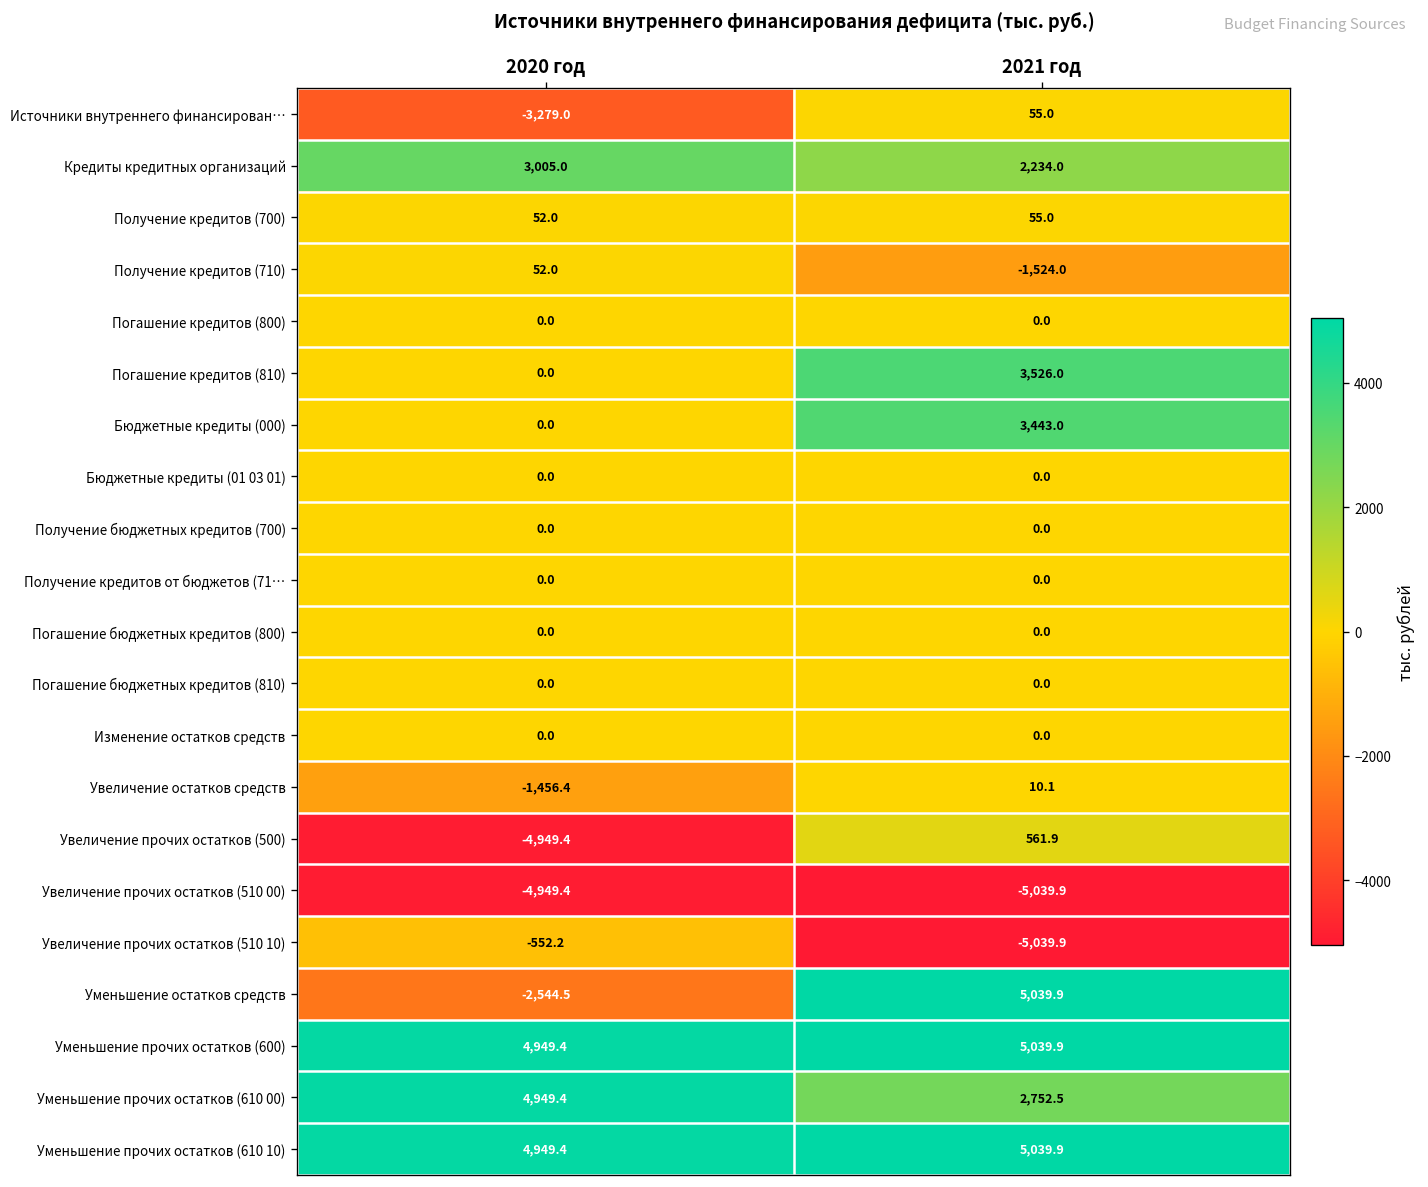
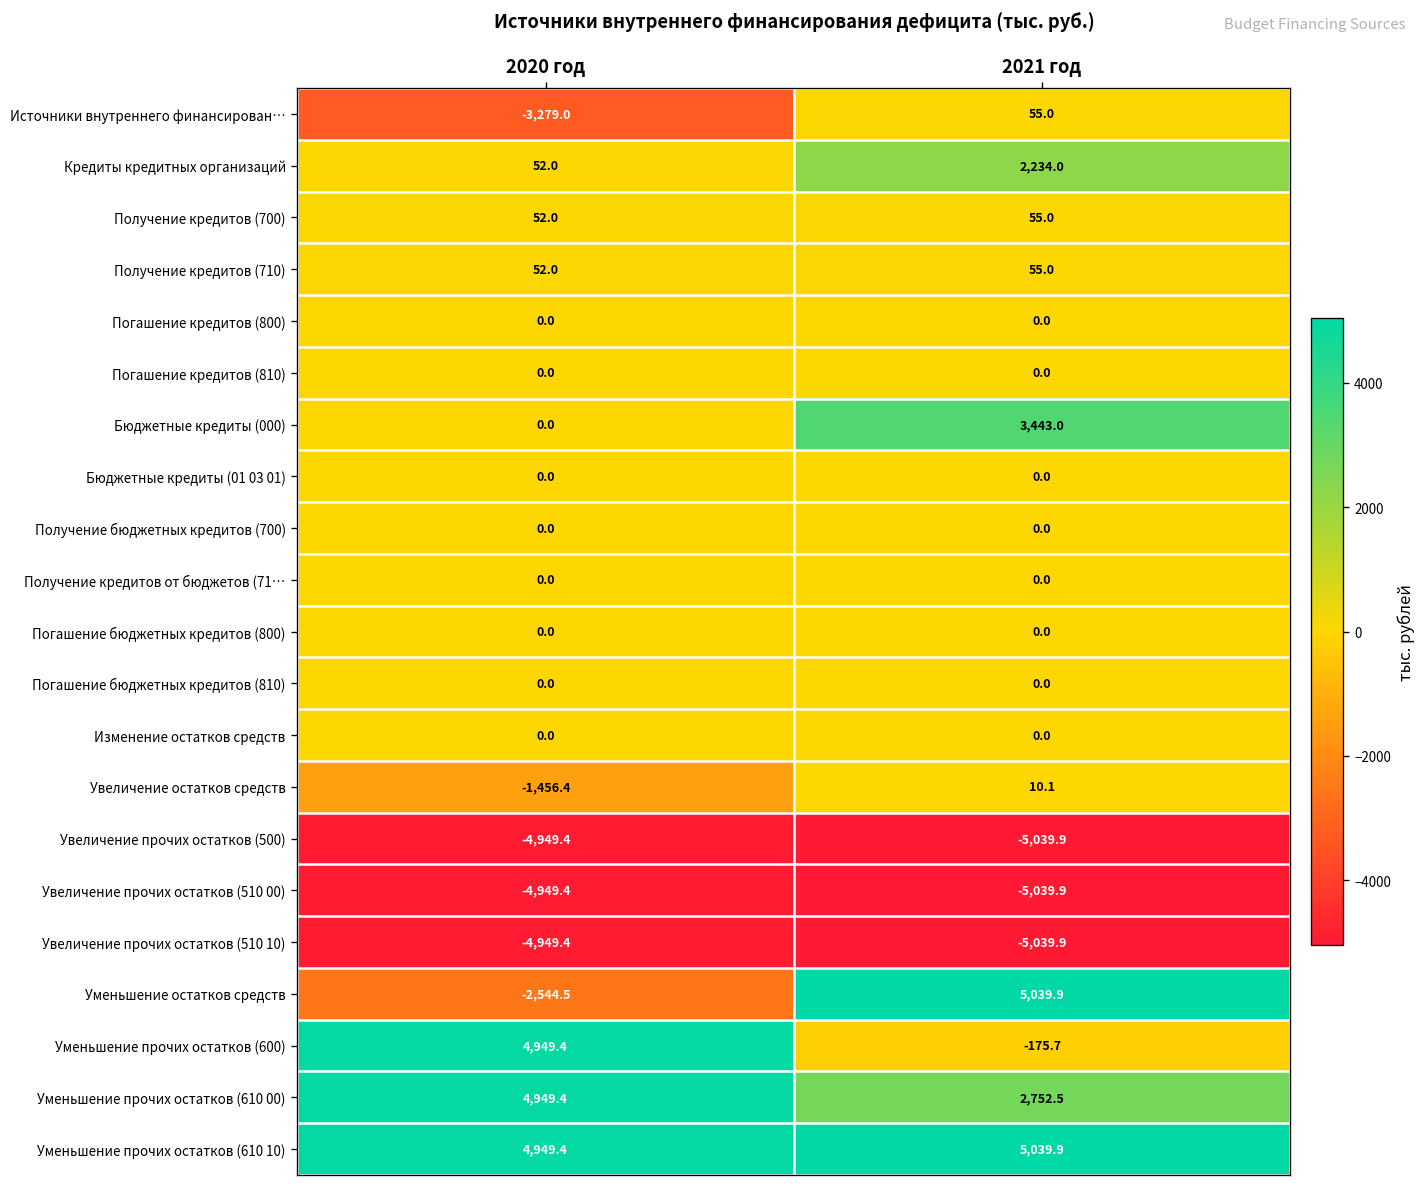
  {
    "Источники внутреннего финансирован…": {
      "2020 год": "-3,279.0",
      "2021 год": "55.0"
    },
    "Кредиты кредитных организаций": {
-     "2020 год": "3,005.0",
+     "2020 год": "52.0",
      "2021 год": "2,234.0"
    },
    "Получение кредитов (700)": {
      "2020 год": "52.0",
      "2021 год": "55.0"
    },
    "Получение кредитов (710)": {
      "2020 год": "52.0",
-     "2021 год": "-1,524.0"
+     "2021 год": "55.0"
    },
    "Погашение кредитов (800)": {
      "2020 год": "0.0",
      "2021 год": "0.0"
    },
    "Погашение кредитов (810)": {
      "2020 год": "0.0",
-     "2021 год": "3,526.0"
+     "2021 год": "0.0"
    },
    "Бюджетные кредиты (000)": {
      "2020 год": "0.0",
      "2021 год": "3,443.0"
    },
    "Бюджетные кредиты (01 03 01)": {
      "2020 год": "0.0",
      "2021 год": "0.0"
    },
    "Получение бюджетных кредитов (700)": {
      "2020 год": "0.0",
      "2021 год": "0.0"
    },
    "Получение кредитов от бюджетов (71…": {
      "2020 год": "0.0",
      "2021 год": "0.0"
    },
    "Погашение бюджетных кредитов (800)": {
      "2020 год": "0.0",
      "2021 год": "0.0"
    },
    "Погашение бюджетных кредитов (810)": {
      "2020 год": "0.0",
      "2021 год": "0.0"
    },
    "Изменение остатков средств": {
      "2020 год": "0.0",
      "2021 год": "0.0"
    },
    "Увеличение остатков средств": {
      "2020 год": "-1,456.4",
      "2021 год": "10.1"
    },
    "Увеличение прочих остатков (500)": {
      "2020 год": "-4,949.4",
-     "2021 год": "561.9"
+     "2021 год": "-5,039.9"
    },
    "Увеличение прочих остатков (510 00)": {
      "2020 год": "-4,949.4",
      "2021 год": "-5,039.9"
    },
    "Увеличение прочих остатков (510 10)": {
-     "2020 год": "-552.2",
+     "2020 год": "-4,949.4",
      "2021 год": "-5,039.9"
    },
    "Уменьшение остатков средств": {
      "2020 год": "-2,544.5",
      "2021 год": "5,039.9"
    },
    "Уменьшение прочих остатков (600)": {
      "2020 год": "4,949.4",
-     "2021 год": "5,039.9"
+     "2021 год": "-175.7"
    },
    "Уменьшение прочих остатков (610 00)": {
      "2020 год": "4,949.4",
      "2021 год": "2,752.5"
    },
    "Уменьшение прочих остатков (610 10)": {
      "2020 год": "4,949.4",
      "2021 год": "5,039.9"
    }
  }
